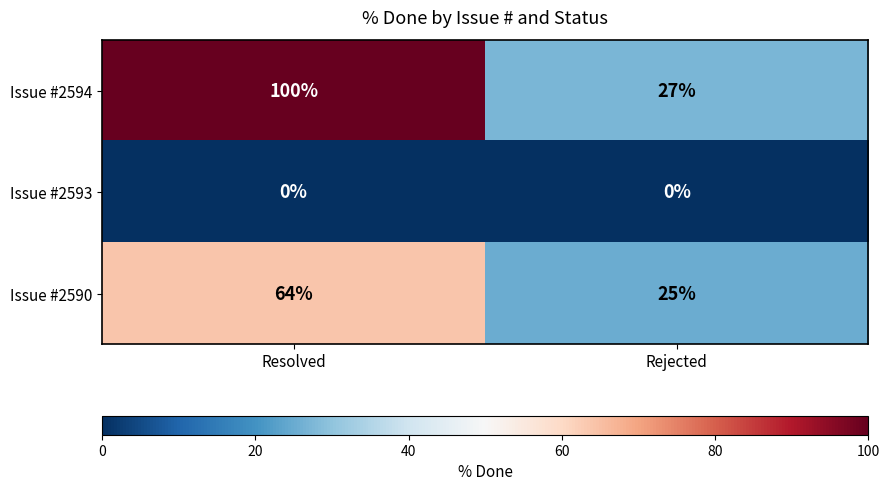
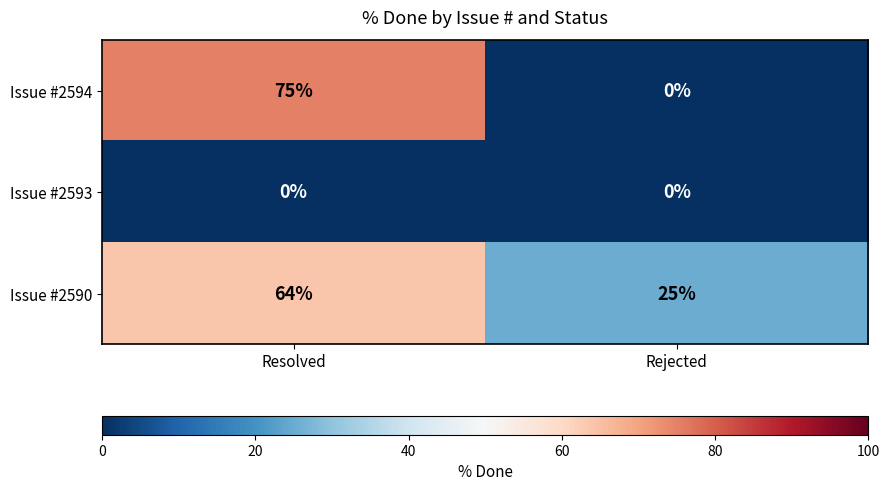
  {
    "Issue #2594": {
-     "Resolved": "100%",
-     "Rejected": "27%"
+     "Resolved": "75%",
+     "Rejected": "0%"
    },
    "Issue #2593": {
      "Resolved": "0%",
      "Rejected": "0%"
    },
    "Issue #2590": {
      "Resolved": "64%",
      "Rejected": "25%"
    }
  }
